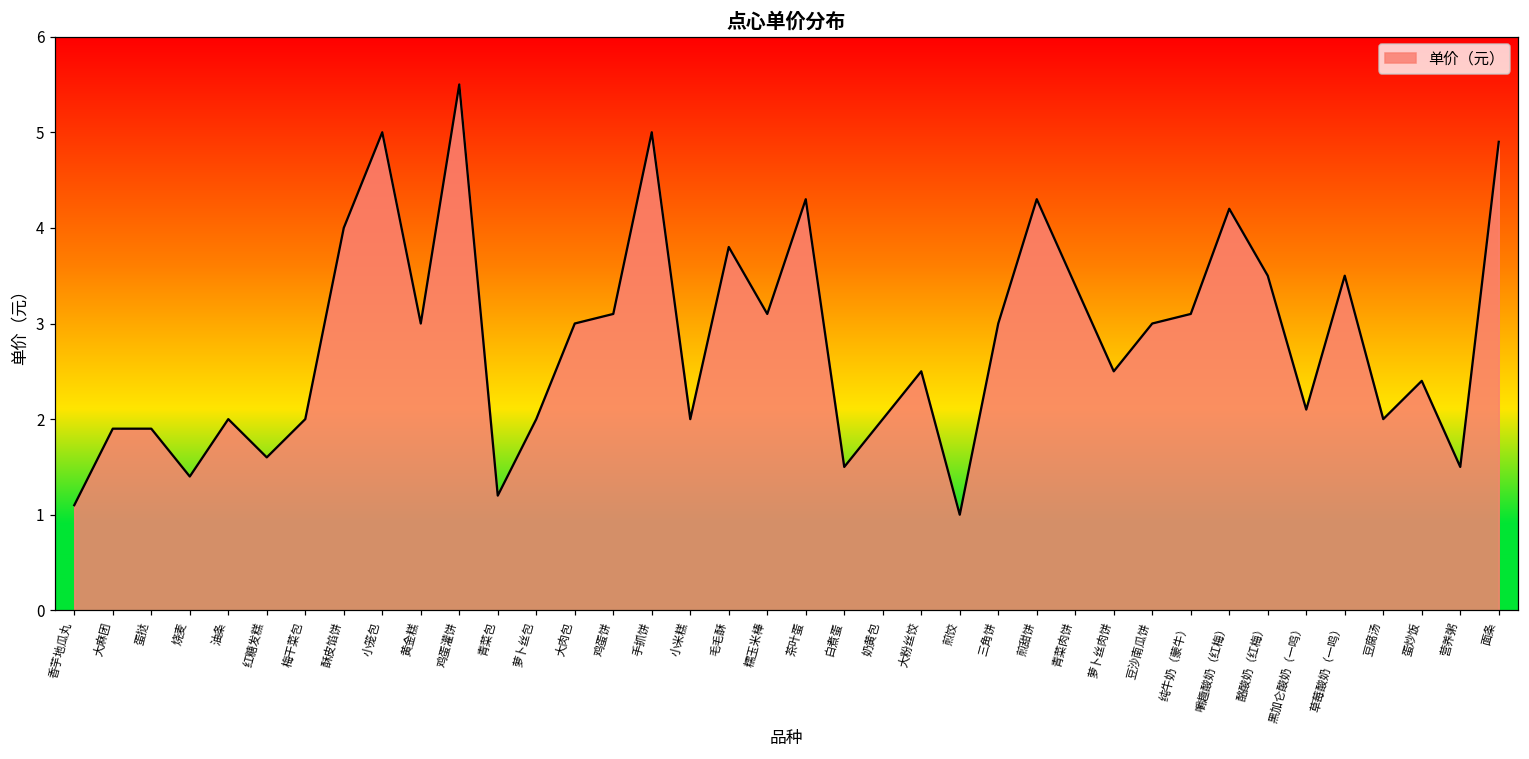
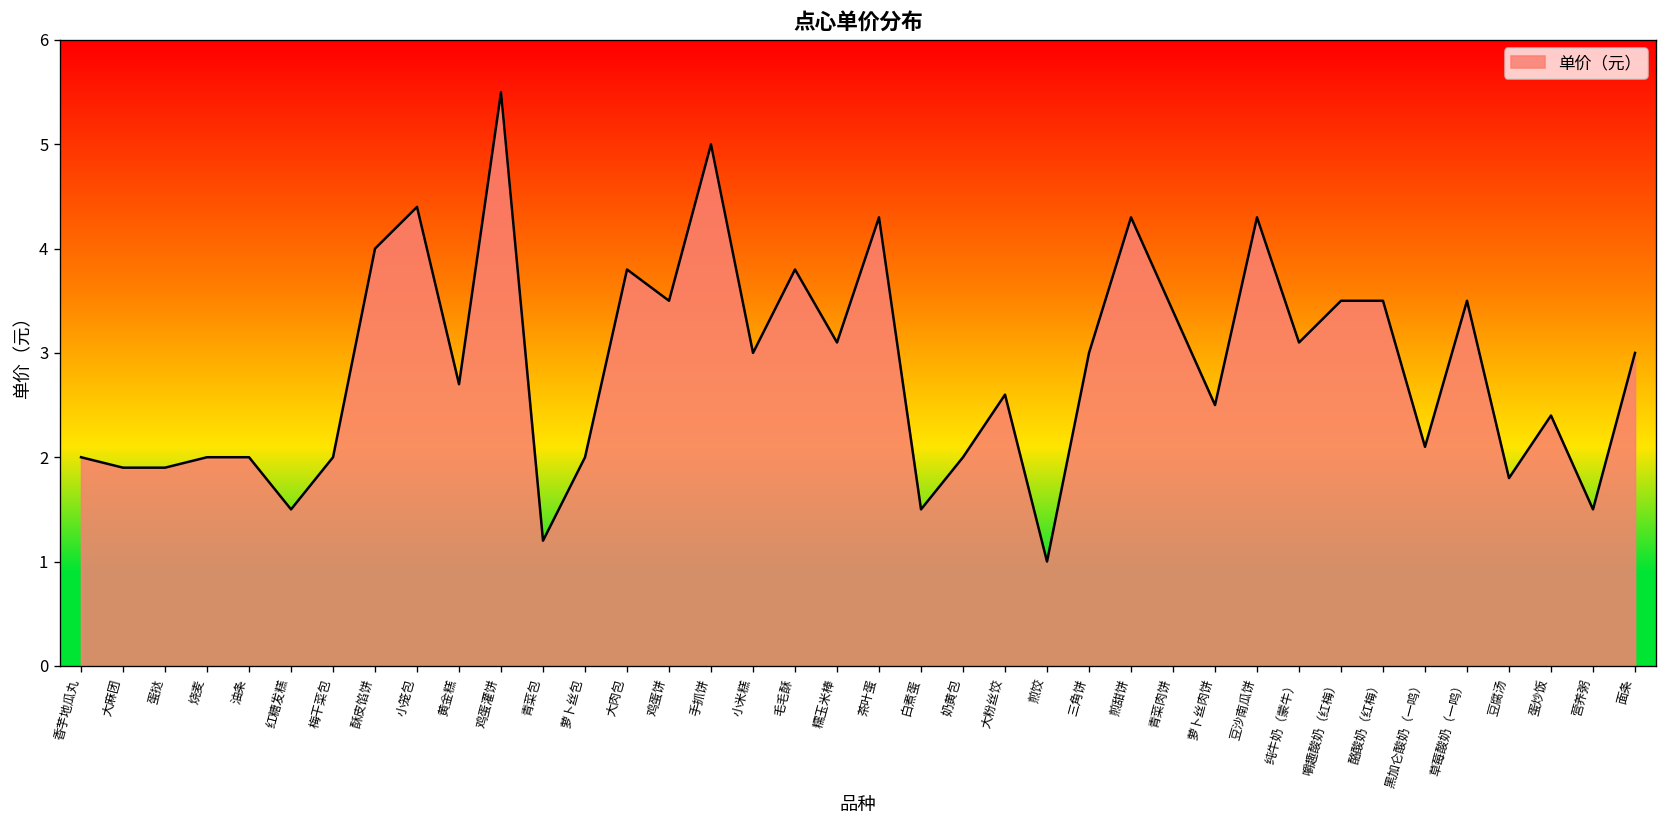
  {
-   "香芋地瓜丸": 1.1,
+   "香芋地瓜丸": 2.0,
    "大麻团": 1.9,
    "蛋挞": 1.9,
-   "烧麦": 1.4,
+   "烧麦": 2.0,
    "油条": 2.0,
-   "红糖发糕": 1.6,
+   "红糖发糕": 1.5,
    "梅干菜包": 2.0,
    "酥皮馅饼": 4.0,
-   "小笼包": 5.0,
-   "黄金糕": 3.0,
+   "小笼包": 4.4,
+   "黄金糕": 2.7,
    "鸡蛋灌饼": 5.5,
    "青菜包": 1.2,
    "萝卜丝包": 2.0,
-   "大肉包": 3.0,
-   "鸡蛋饼": 3.1,
+   "大肉包": 3.8,
+   "鸡蛋饼": 3.5,
    "手抓饼": 5.0,
-   "小米糕": 2,
+   "小米糕": 3,
    "毛毛酥": 3.8,
    "糯玉米棒": 3.1,
    "茶叶蛋": 4.3,
    "白煮蛋": 1.5,
    "奶黄包": 2.0,
-   "大粉丝饺": 2.5,
+   "大粉丝饺": 2.6,
    "煎饺": 1.0,
    "三角饼": 3.0,
    "煎甜饼": 4.3,
    "青菜肉饼": 3.4,
    "萝卜丝肉饼": 2.5,
-   "豆沙南瓜饼": 3.0,
+   "豆沙南瓜饼": 4.3,
    "纯牛奶（蒙牛）": 3.1,
-   "嚼趣酸奶（红梅）": 4.2,
+   "嚼趣酸奶（红梅）": 3.5,
    "酪酸奶（红梅）": 3.5,
    "黑加仑酸奶（一鸣）": 2.1,
    "草莓酸奶（一鸣）": 3.5,
-   "豆腐汤": 2.0,
+   "豆腐汤": 1.8,
    "蛋炒饭": 2.4,
    "营养粥": 1.5,
-   "面条": 4.9
+   "面条": 3.0
  }
